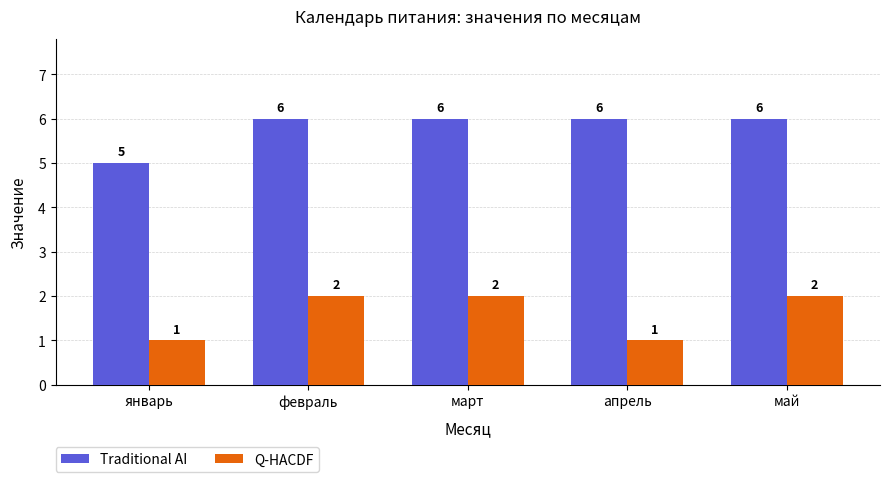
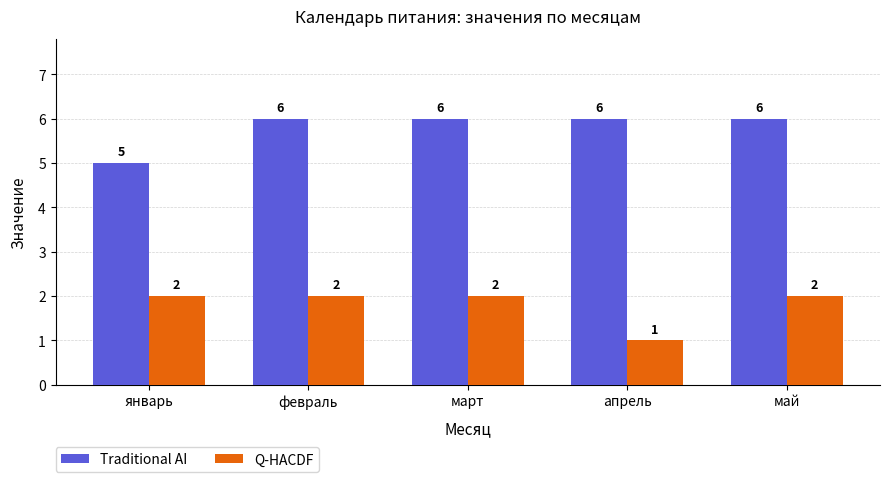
  {
    "Traditional AI": {
      "январь": 5,
      "февраль": 6,
      "март": 6,
      "апрель": 6,
      "май": 6
    },
    "Q-HACDF": {
-     "январь": 1,
+     "январь": 2,
      "февраль": 2,
      "март": 2,
      "апрель": 1,
      "май": 2
    }
  }
